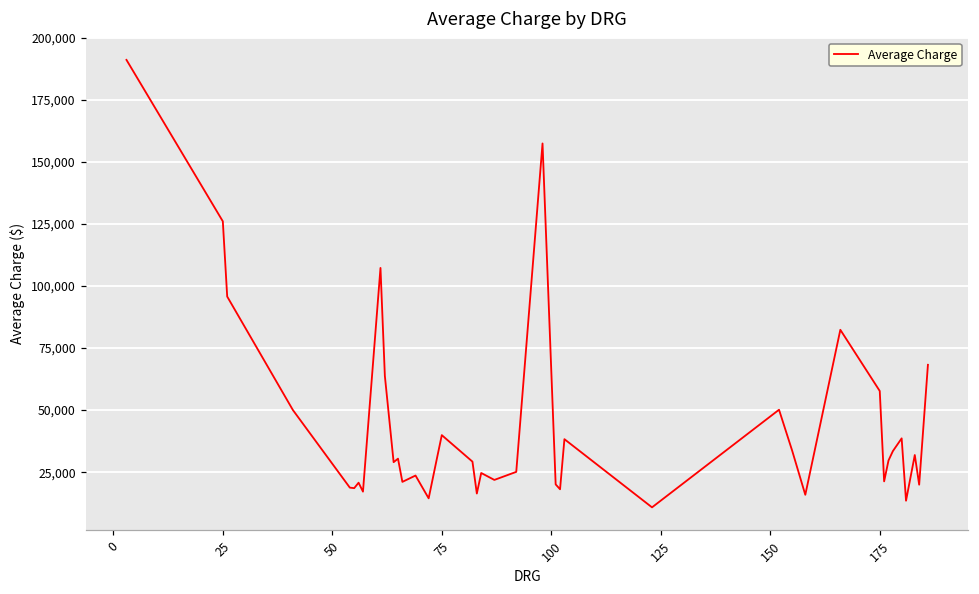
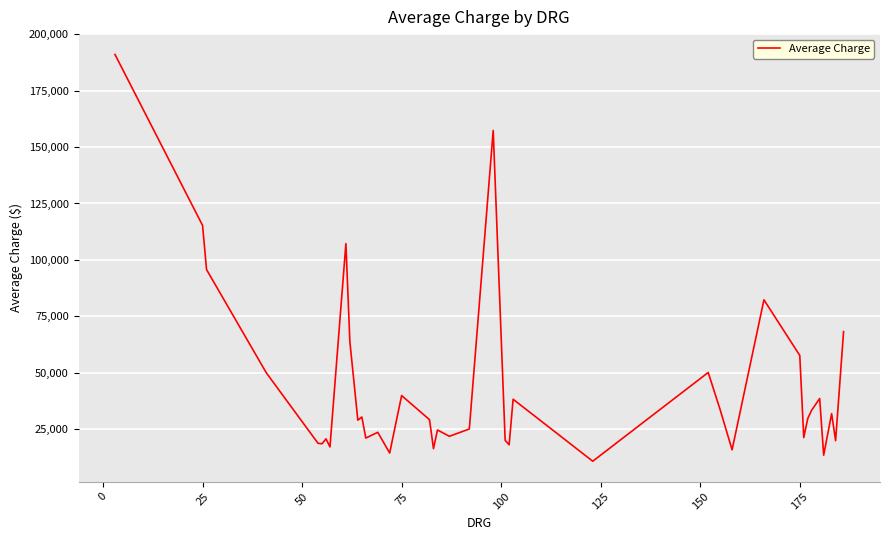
  {
-   "25": "126,000",
+   "25": "115,000",
    "75": "40,000",
    "175": "58,000"
  }
